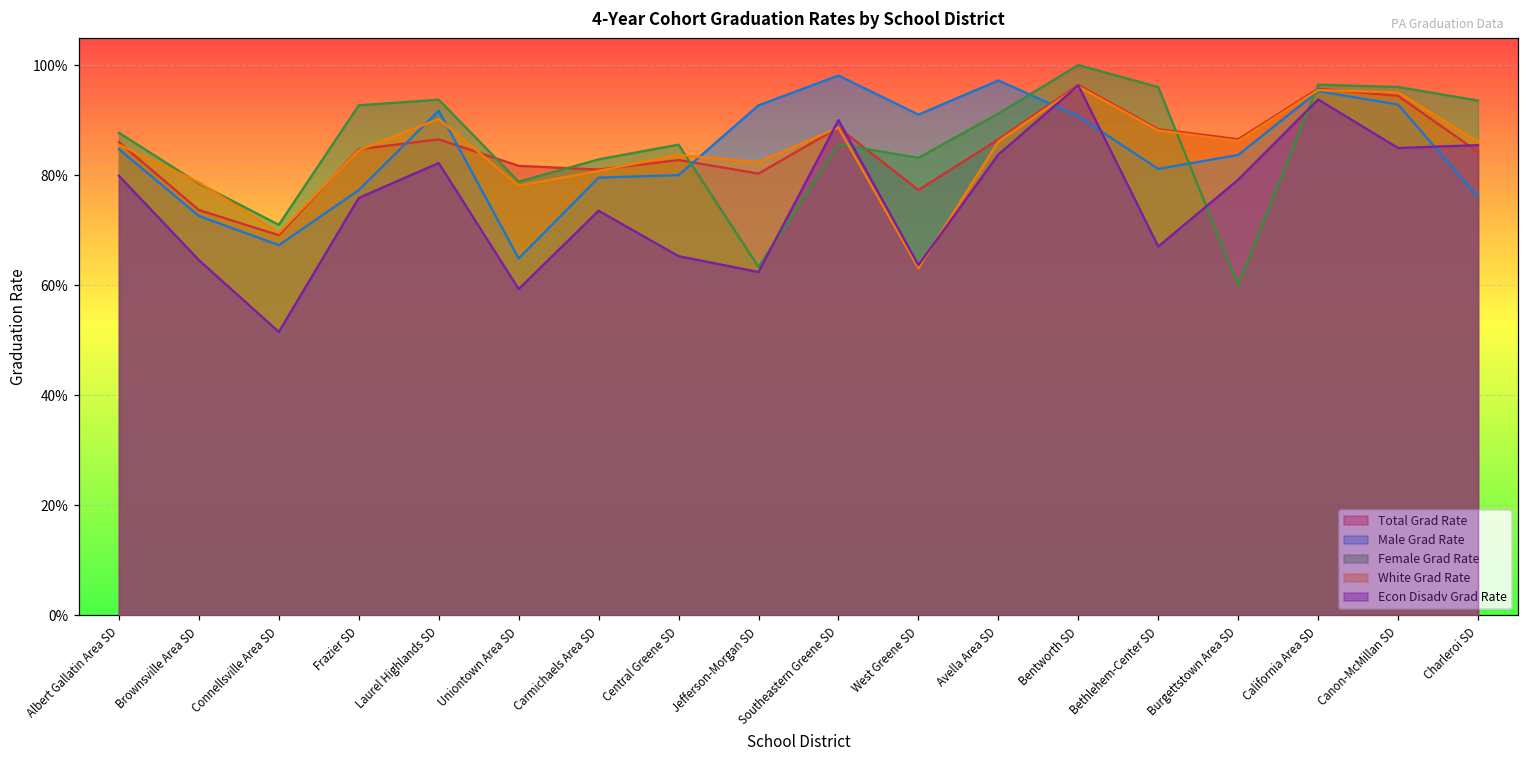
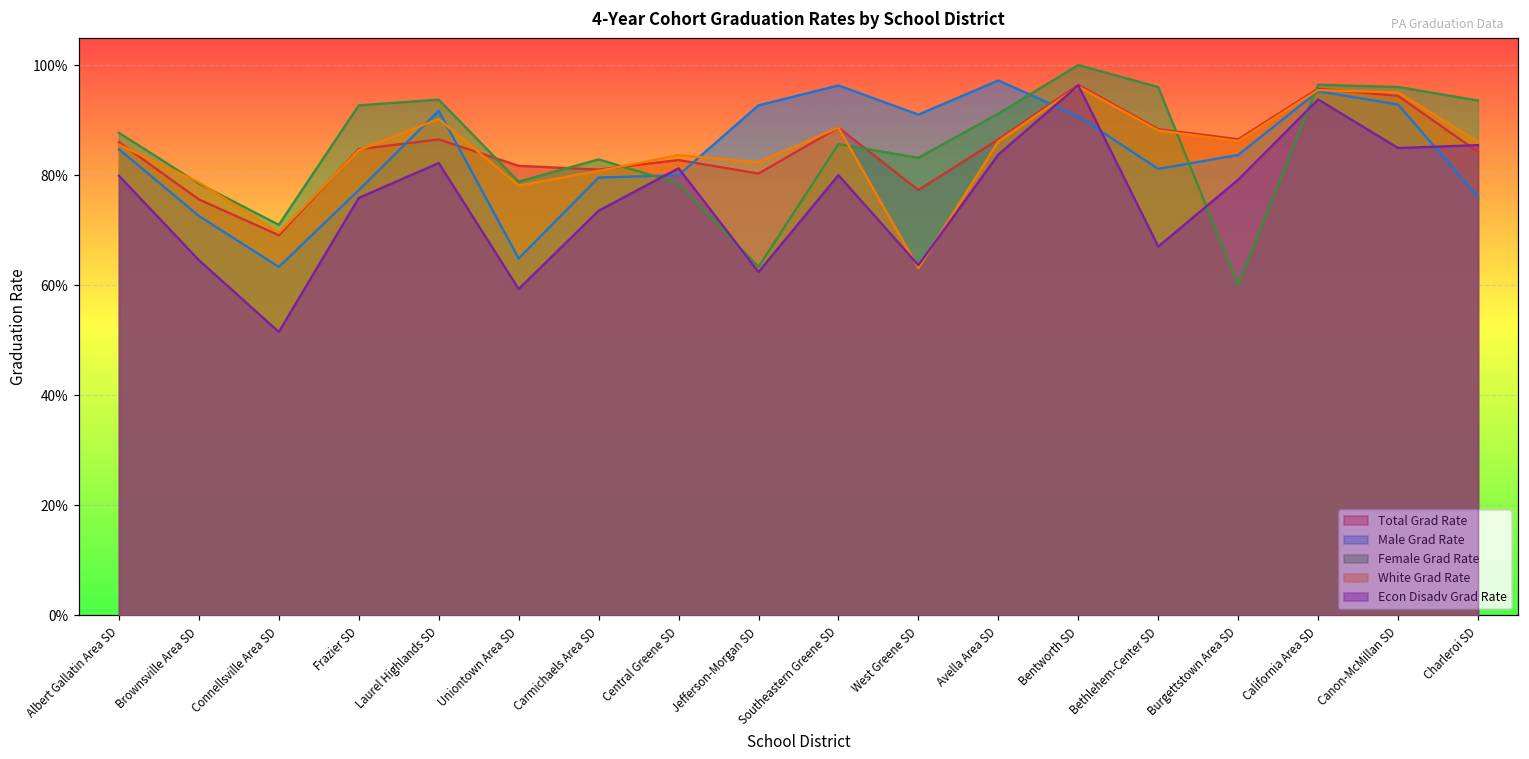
  {
    "Total Grad Rate": {
-     "Brownsville Area SD": "74%",
+     "Brownsville Area SD": "76%",
      "Laurel Highlands SD": "86%",
      "Uniontown Area SD": "82%",
      "Central Greene SD": "83%",
      "Jefferson-Morgan SD": "80%",
      "West Greene SD": "77%",
      "Canon-McMillan SD": "94%",
      "Charleroi SD": "84%"
    },
    "Male Grad Rate": {
      "Albert Gallatin Area SD": "85%",
      "Brownsville Area SD": "73%",
-     "Connellsville Area SD": "67%",
+     "Connellsville Area SD": "63%",
      "Frazier SD": "77%",
      "Laurel Highlands SD": "92%",
      "Uniontown Area SD": "65%",
      "Carmichaels Area SD": "80%",
      "Central Greene SD": "80%",
      "Jefferson-Morgan SD": "93%",
-     "Southeastern Greene SD": "98%",
+     "Southeastern Greene SD": "96%",
      "West Greene SD": "91%",
      "Avella Area SD": "97%",
      "Bentworth SD": "91%",
      "Bethlehem-Center SD": "81%",
      "Burgettstown Area SD": "84%",
      "Canon-McMillan SD": "93%",
      "Charleroi SD": "76%"
    },
    "Female Grad Rate": {
      "Albert Gallatin Area SD": "88%",
      "Connellsville Area SD": "71%",
      "Frazier SD": "93%",
      "Laurel Highlands SD": "94%",
      "Uniontown Area SD": "79%",
      "Carmichaels Area SD": "83%",
-     "Central Greene SD": "86%",
+     "Central Greene SD": "79%",
      "Jefferson-Morgan SD": "63%",
      "Southeastern Greene SD": "86%",
      "West Greene SD": "83%",
      "Avella Area SD": "91%",
      "Bentworth SD": "100%",
      "Bethlehem-Center SD": "96%",
      "Burgettstown Area SD": "60%",
      "California Area SD": "96%",
      "Canon-McMillan SD": "96%",
      "Charleroi SD": "94%"
    },
    "White Grad Rate": {
      "Laurel Highlands SD": "90%",
      "Uniontown Area SD": "78%",
      "Central Greene SD": "84%",
      "Jefferson-Morgan SD": "82%",
      "West Greene SD": "63%",
      "Canon-McMillan SD": "95%",
      "Charleroi SD": "86%"
    },
    "Econ Disadv Grad Rate": {
      "Albert Gallatin Area SD": "80%",
      "Brownsville Area SD": "65%",
      "Connellsville Area SD": "52%",
      "Frazier SD": "76%",
      "Laurel Highlands SD": "82%",
      "Uniontown Area SD": "59%",
      "Carmichaels Area SD": "74%",
-     "Central Greene SD": "65%",
+     "Central Greene SD": "81%",
      "Jefferson-Morgan SD": "62%",
-     "Southeastern Greene SD": "90%",
+     "Southeastern Greene SD": "80%",
      "West Greene SD": "64%",
      "Avella Area SD": "84%",
      "Bethlehem-Center SD": "67%",
      "Burgettstown Area SD": "79%",
      "California Area SD": "94%",
      "Canon-McMillan SD": "85%",
      "Charleroi SD": "85%"
    }
  }
